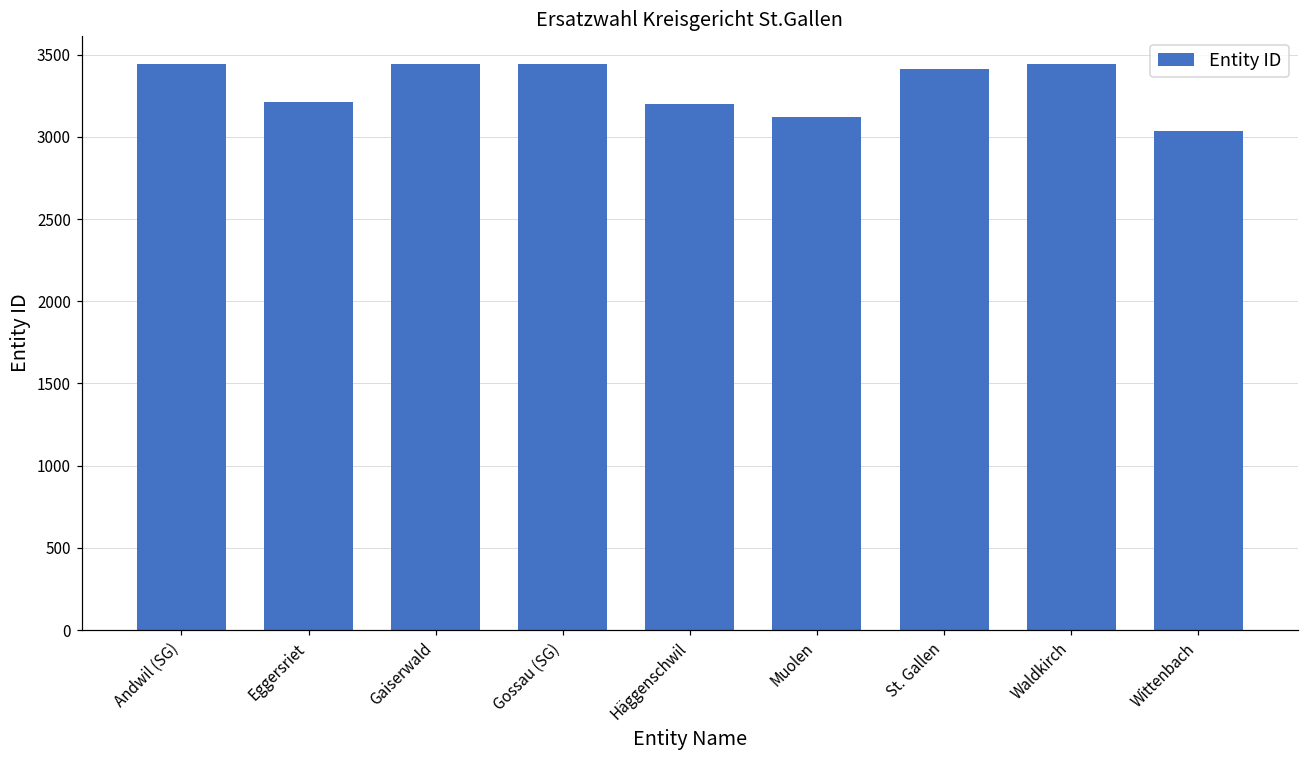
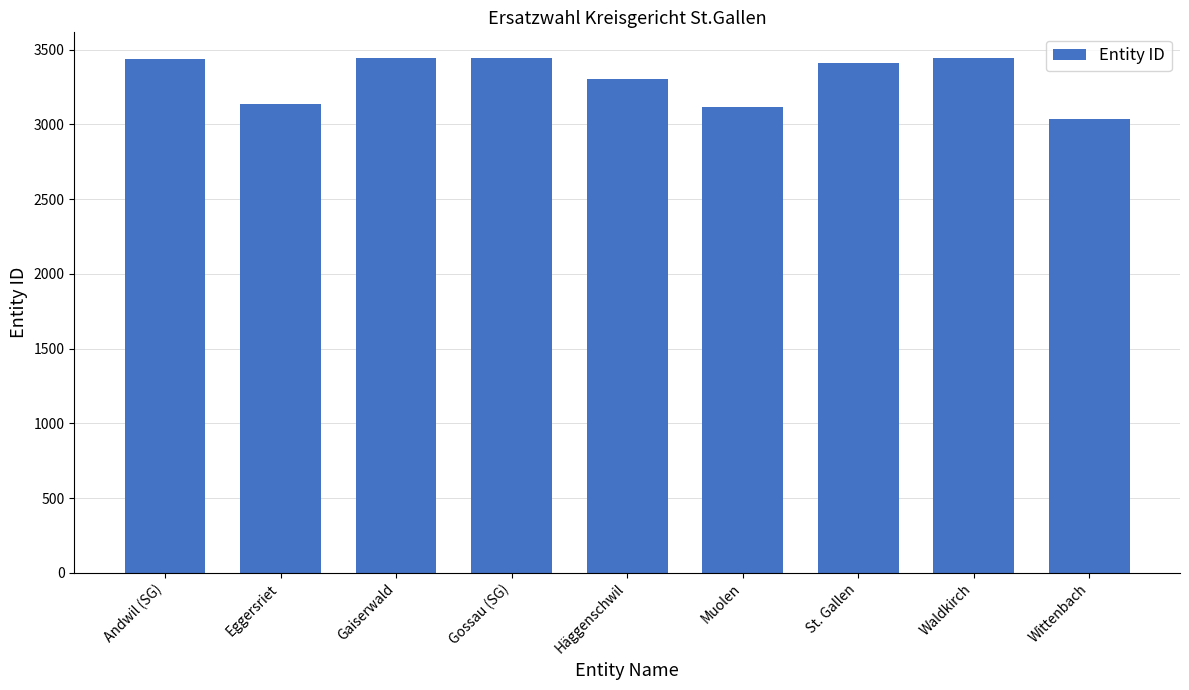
  {
    "Andwil (SG)": 3440,
-   "Eggersriet": 3210,
+   "Eggersriet": 3140,
    "Gaiserwald": 3440,
    "Gossau (SG)": 3440,
-   "Häggenschwil": 3200,
+   "Häggenschwil": 3300,
    "Muolen": 3120,
    "St. Gallen": 3410,
    "Waldkirch": 3440,
    "Wittenbach": 3030
  }
